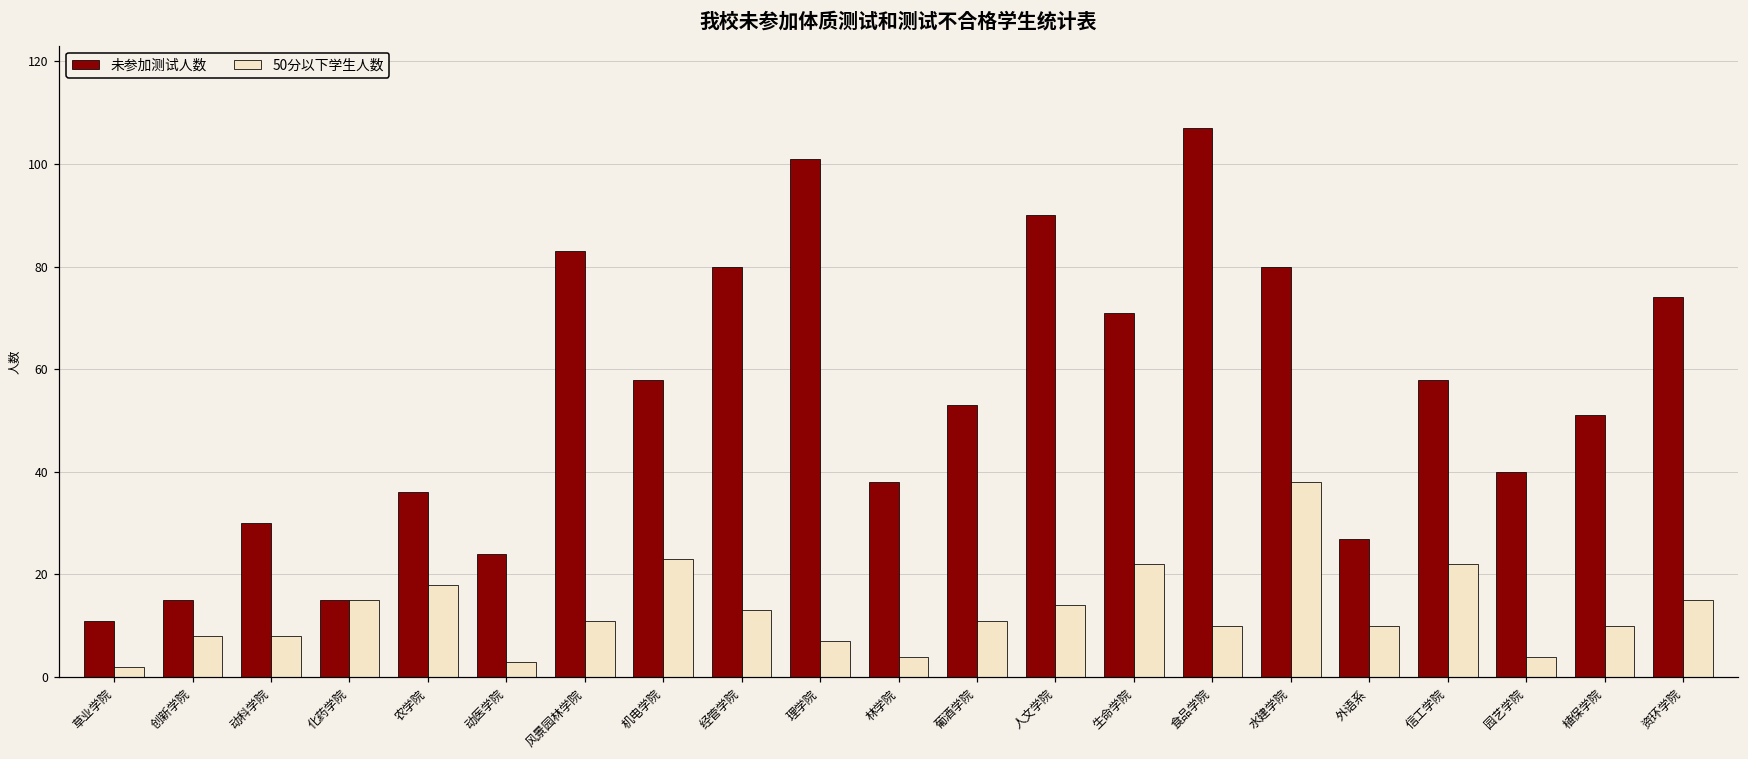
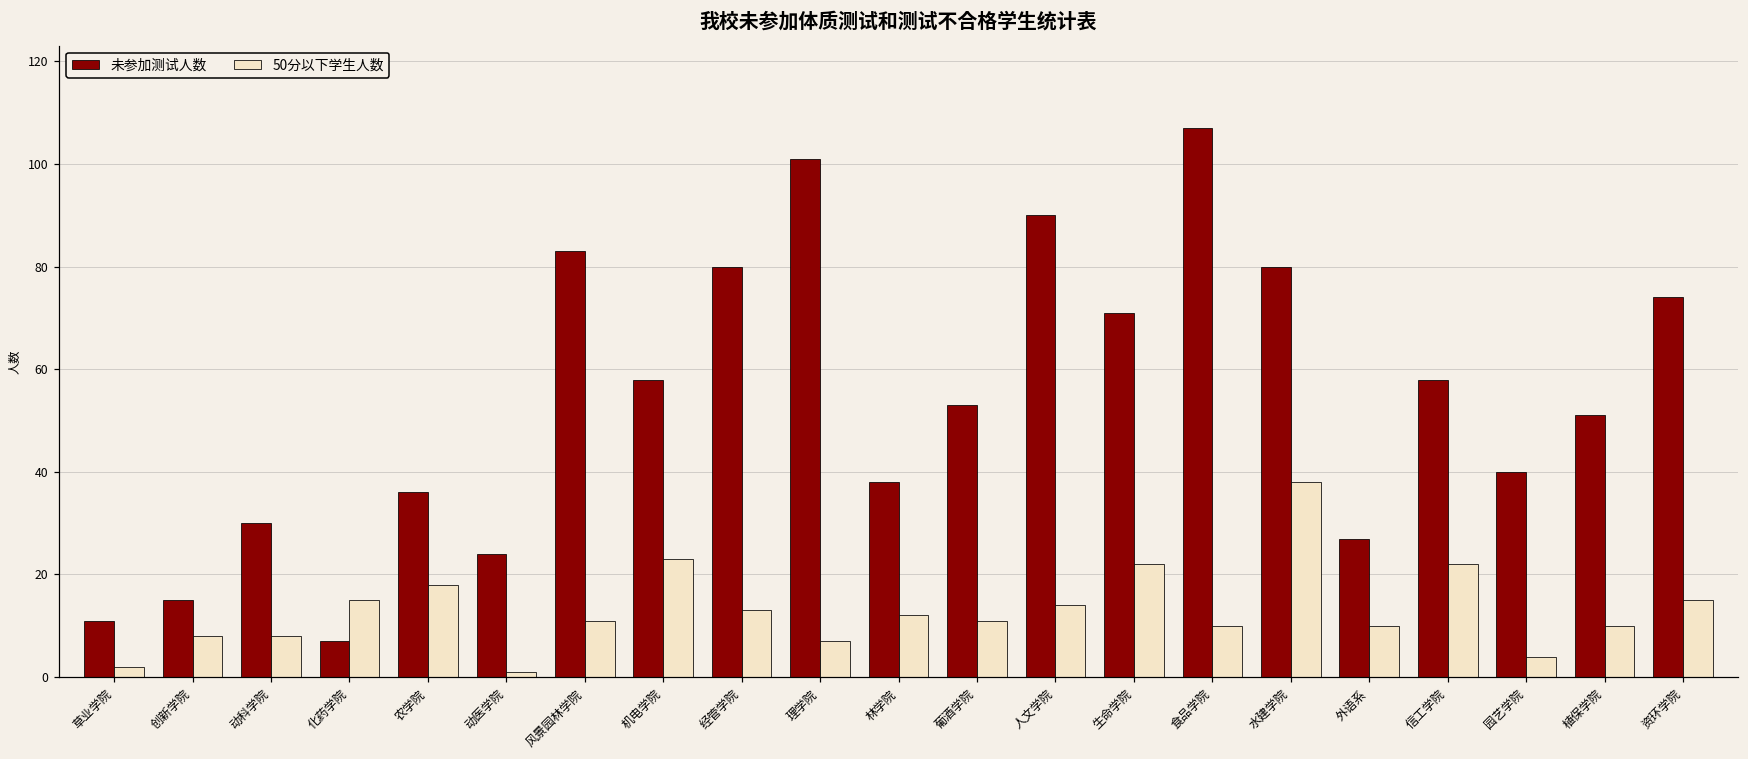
  {
    "未参加测试人数": {
      "草业学院": 11,
      "创新学院": 15,
      "动科学院": 30,
-     "化药学院": 15,
+     "化药学院": 7,
      "农学院": 36,
      "动医学院": 24,
      "风景园林学院": 83,
      "机电学院": 58,
      "经管学院": 80,
      "理学院": 101,
      "林学院": 38,
      "葡酒学院": 53,
      "人文学院": 90,
      "生命学院": 71,
      "食品学院": 107,
      "水建学院": 80,
      "外语系": 27,
      "信工学院": 58,
      "园艺学院": 40,
      "植保学院": 51,
      "资环学院": 74
    },
    "50分以下学生人数": {
      "草业学院": 2,
      "创新学院": 8,
      "动科学院": 8,
      "化药学院": 15,
      "农学院": 18,
-     "动医学院": 3,
+     "动医学院": 1,
      "风景园林学院": 11,
      "机电学院": 23,
      "经管学院": 13,
      "理学院": 7,
-     "林学院": 4,
+     "林学院": 12,
      "葡酒学院": 11,
      "人文学院": 14,
      "生命学院": 22,
      "食品学院": 10,
      "水建学院": 38,
      "外语系": 10,
      "信工学院": 22,
      "园艺学院": 4,
      "植保学院": 10,
      "资环学院": 15
    }
  }
